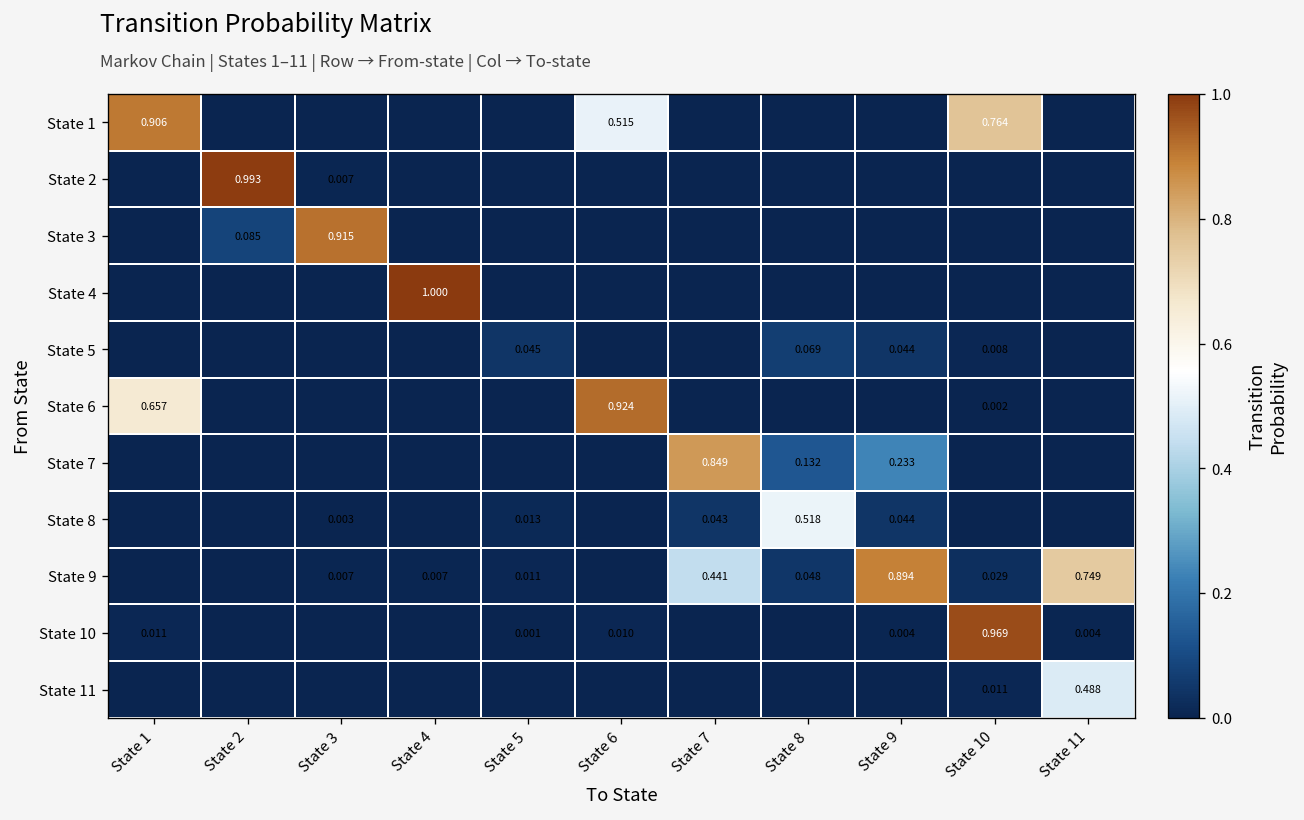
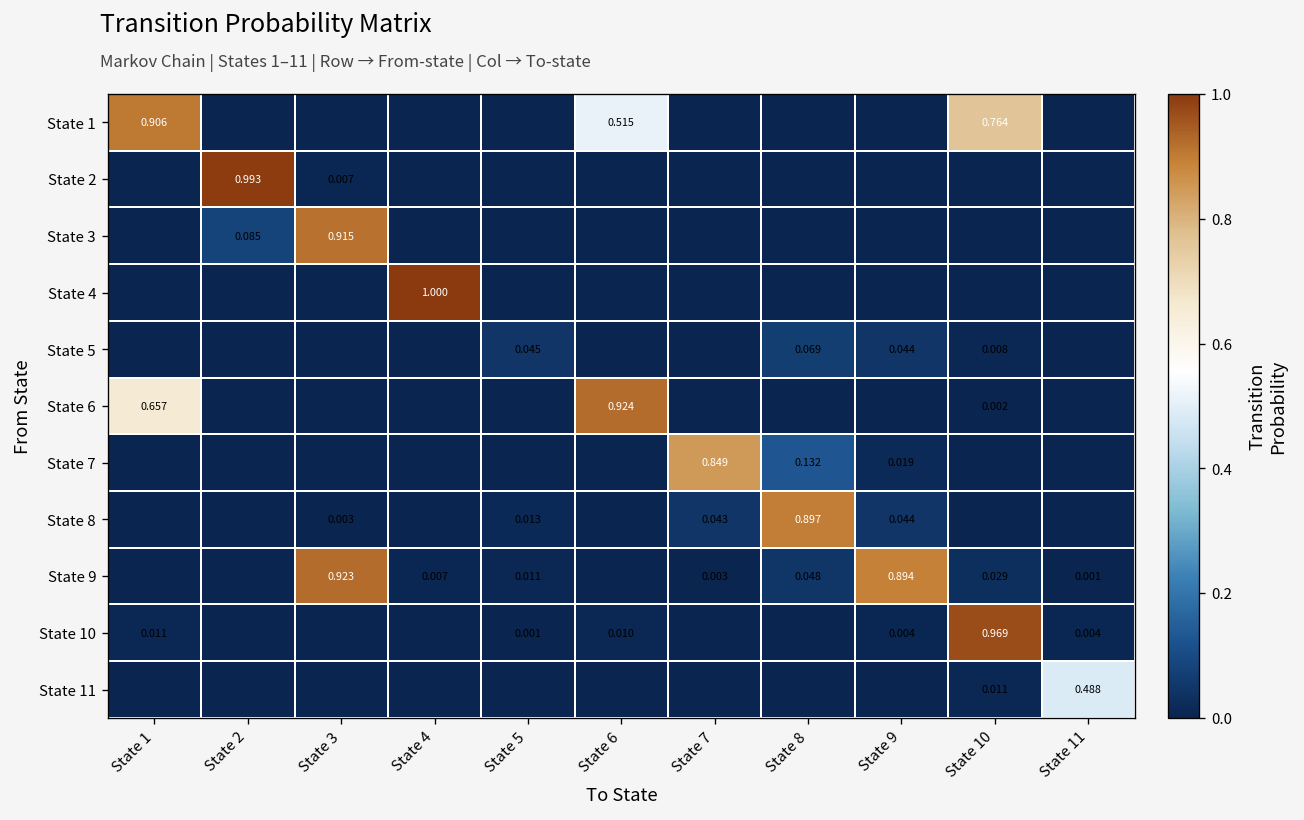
  {
    "State 1": {
      "State 1": 0.906,
      "State 6": 0.515,
      "State 10": 0.764
    },
    "State 2": {
      "State 2": 0.993,
      "State 3": 0.007
    },
    "State 3": {
      "State 2": 0.085,
      "State 3": 0.915
    },
    "State 4": {
      "State 4": 1.000
    },
    "State 5": {
      "State 5": 0.045,
      "State 8": 0.069,
      "State 9": 0.044,
      "State 10": 0.008
    },
    "State 6": {
      "State 1": 0.657,
      "State 6": 0.924,
      "State 10": 0.002
    },
    "State 7": {
      "State 7": 0.849,
      "State 8": 0.132,
-     "State 9": 0.233
+     "State 9": 0.019
    },
    "State 8": {
      "State 3": 0.003,
      "State 5": 0.013,
      "State 7": 0.043,
-     "State 8": 0.518,
+     "State 8": 0.897,
      "State 9": 0.044
    },
    "State 9": {
-     "State 3": 0.007,
+     "State 3": 0.923,
      "State 4": 0.007,
      "State 5": 0.011,
-     "State 7": 0.441,
+     "State 7": 0.003,
      "State 8": 0.048,
      "State 9": 0.894,
      "State 10": 0.029,
-     "State 11": 0.749
+     "State 11": 0.001
    },
    "State 10": {
      "State 1": 0.011,
      "State 5": 0.001,
      "State 6": 0.010,
      "State 9": 0.004,
      "State 10": 0.969,
      "State 11": 0.004
    },
    "State 11": {
      "State 10": 0.011,
      "State 11": 0.488
    }
  }
